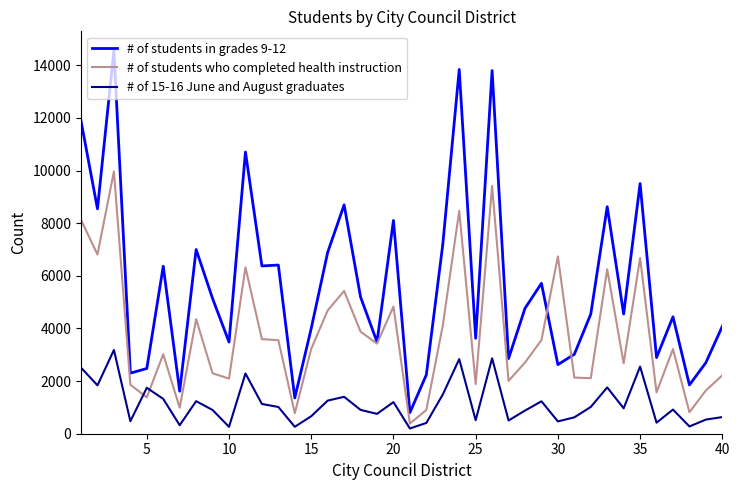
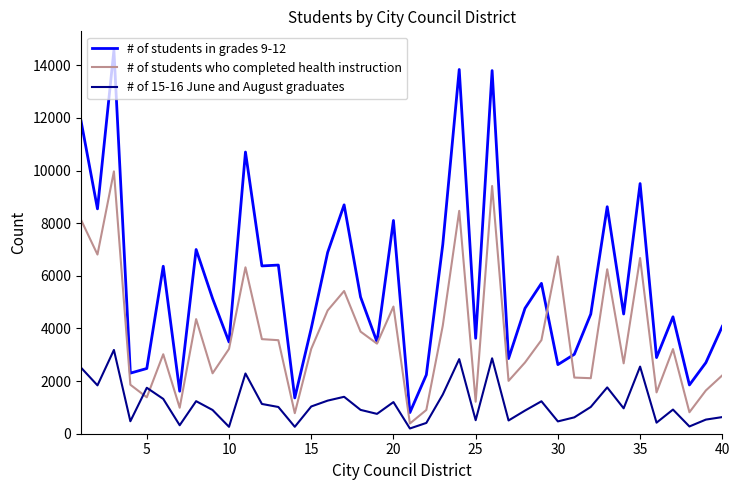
  {
    "# of students in grades 9-12": {
      "5": 2500,
      "10": 3500,
      "15": 4000,
      "20": 8100,
      "25": 3600,
      "30": 2600,
      "35": 9500,
      "40": 4100
    },
    "# of students who completed health instruction": {
      "5": 1400,
-     "10": 2100,
+     "10": 3200,
      "15": 3200,
      "20": 4800,
-     "25": 1900,
+     "25": 1200,
      "30": 6700,
      "35": 6700,
      "40": 2200
    },
    "# of 15-16 June and August graduates": {
      "5": 1700,
      "10": 300,
-     "15": 700,
+     "15": 1000,
      "20": 1200,
      "25": 500,
      "30": 500,
      "35": 2600,
      "40": 600
    }
  }
